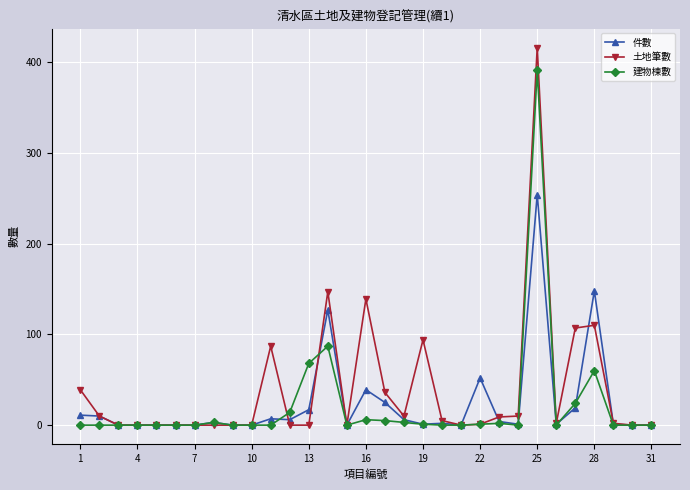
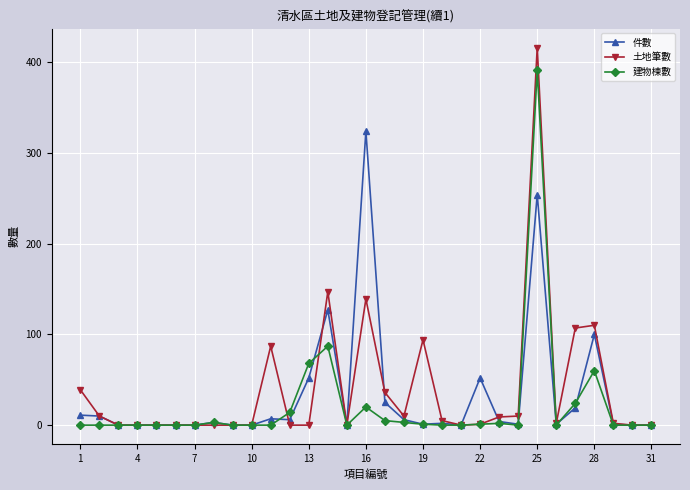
  {
    "件數": {
      "1": 10,
-     "13": 20,
-     "16": 40,
+     "13": 50,
+     "16": 320,
      "22": 50,
      "25": 250,
-     "28": 150
+     "28": 100
    },
    "土地筆數": {
      "1": 40,
      "13": 0,
      "16": 140,
      "19": 90,
      "25": 420,
      "28": 110
    },
    "建物棟數": {
      "1": 0,
      "13": 70,
-     "16": 10,
+     "16": 20,
      "25": 390,
      "28": 60
    }
  }
